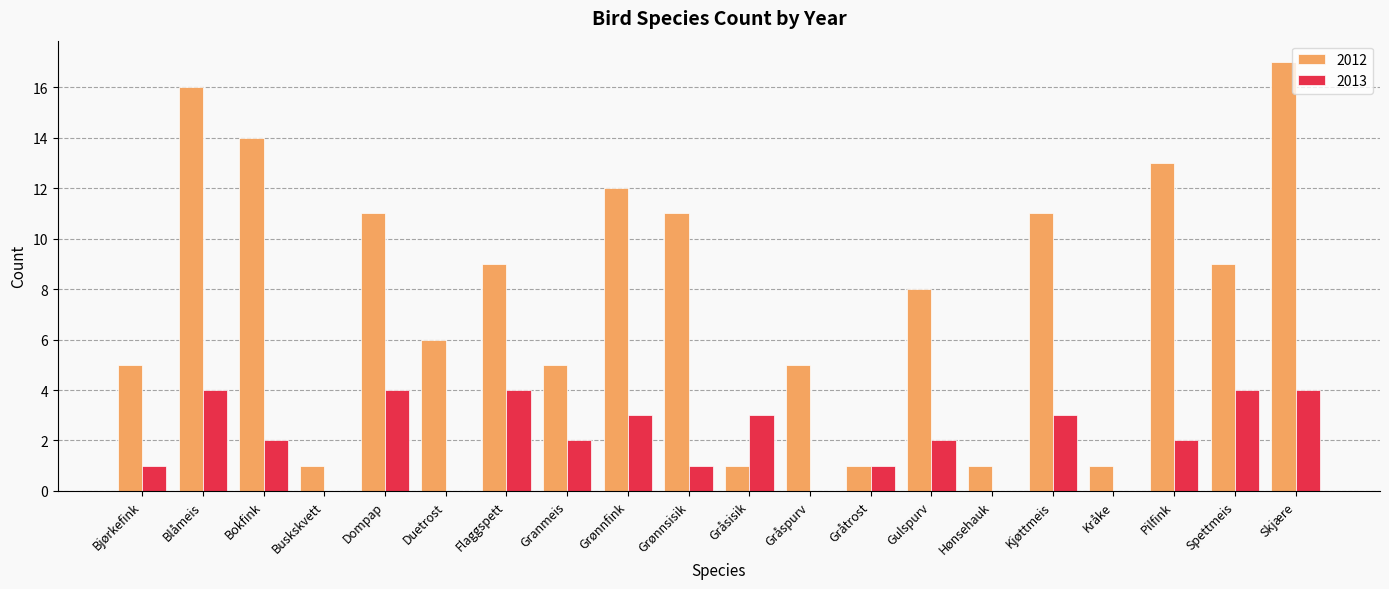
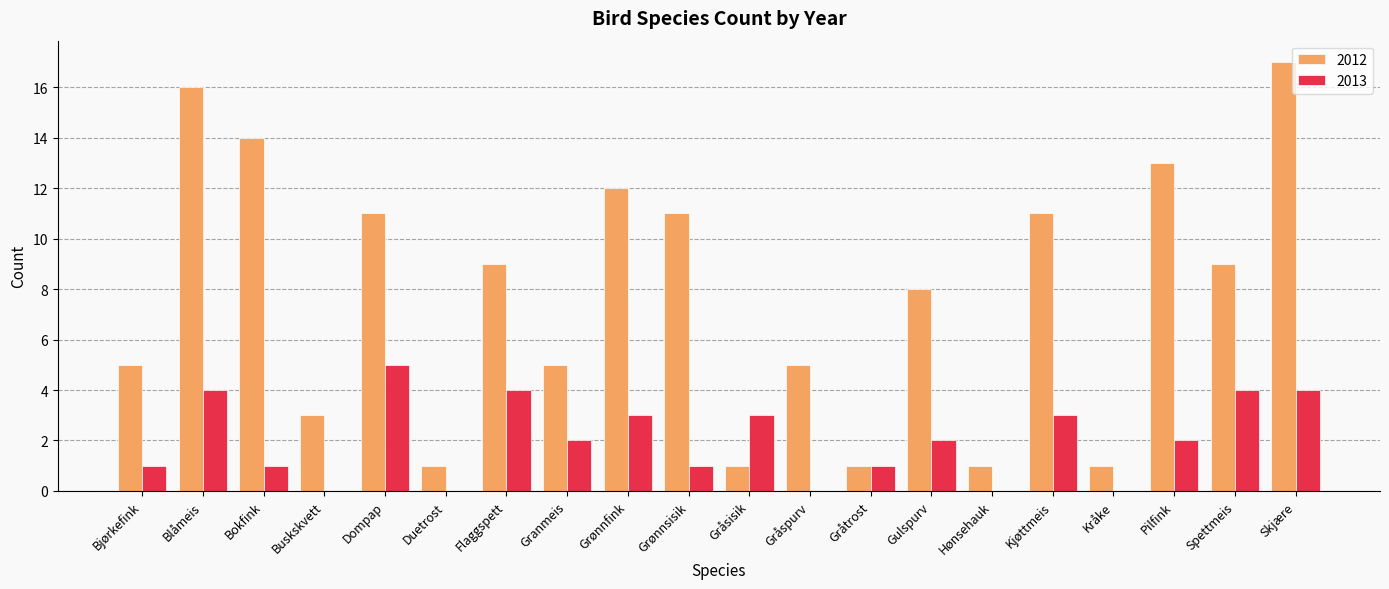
  {
    "2012": {
      "Bjørkefink": 5,
      "Blåmeis": 16,
      "Bokfink": 14,
-     "Buskskvett": 1,
+     "Buskskvett": 3,
      "Dompap": 11,
-     "Duetrost": 6,
+     "Duetrost": 1,
      "Flaggspett": 9,
      "Granmeis": 5,
      "Grønnfink": 12,
      "Grønnsisik": 11,
      "Gråsisik": 1,
      "Gråspurv": 5,
      "Gråtrost": 1,
      "Gulspurv": 8,
      "Hønsehauk": 1,
      "Kjøttmeis": 11,
      "Kråke": 1,
      "Pilfink": 13,
      "Spettmeis": 9,
      "Skjære": 17
    },
    "2013": {
      "Bjørkefink": 1,
      "Blåmeis": 4,
-     "Bokfink": 2,
+     "Bokfink": 1,
      "Buskskvett": 0,
-     "Dompap": 4,
+     "Dompap": 5,
      "Duetrost": 0,
      "Flaggspett": 4,
      "Granmeis": 2,
      "Grønnfink": 3,
      "Grønnsisik": 1,
      "Gråsisik": 3,
      "Gråspurv": 0,
      "Gråtrost": 1,
      "Gulspurv": 2,
      "Hønsehauk": 0,
      "Kjøttmeis": 3,
      "Kråke": 0,
      "Pilfink": 2,
      "Spettmeis": 4,
      "Skjære": 4
    }
  }
